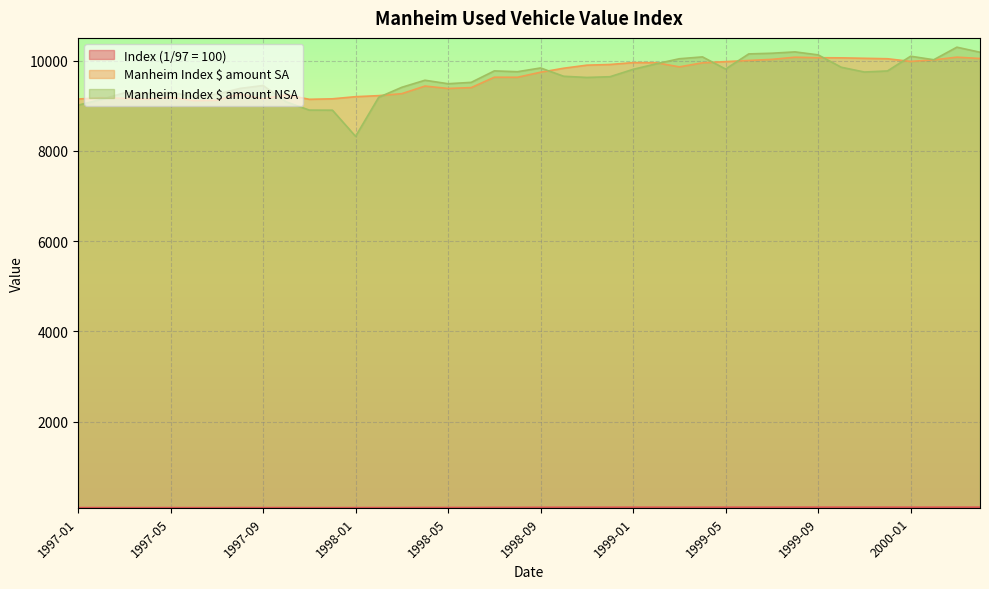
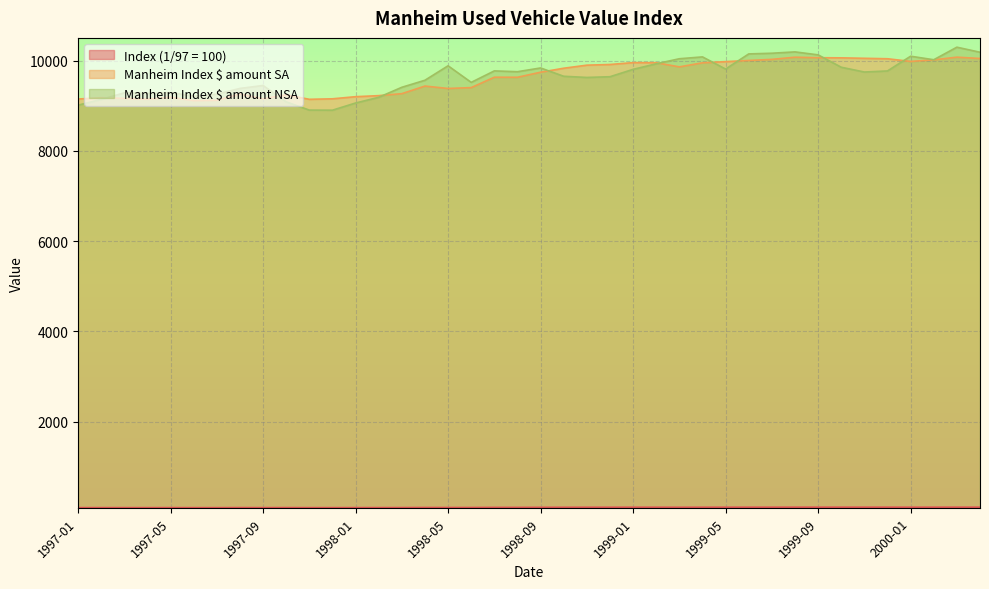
  {
    "Manheim Index $ amount NSA": {
      "1997-01": 9000,
-     "1998-01": 8300,
-     "1998-05": 9500,
+     "1998-01": 9100,
+     "1998-05": 9900,
      "1998-09": 9800,
      "1999-01": 9800,
      "1999-05": 9800,
      "1999-09": 10100,
      "2000-01": 10100
    }
  }
